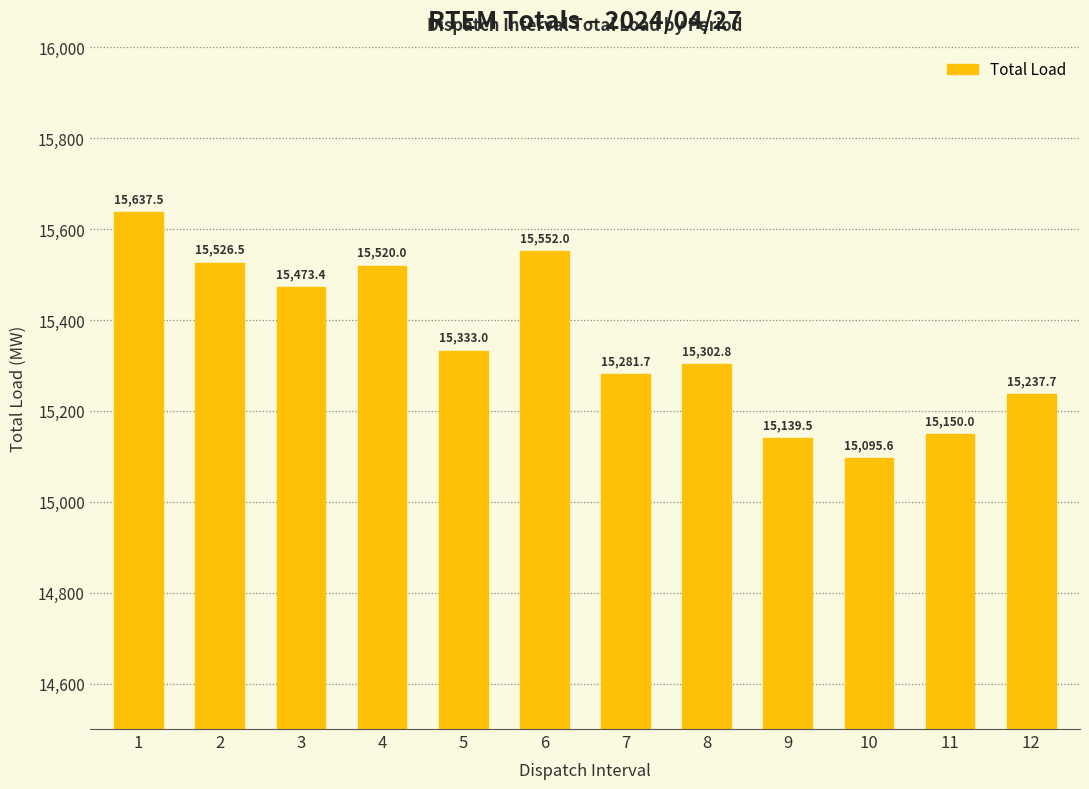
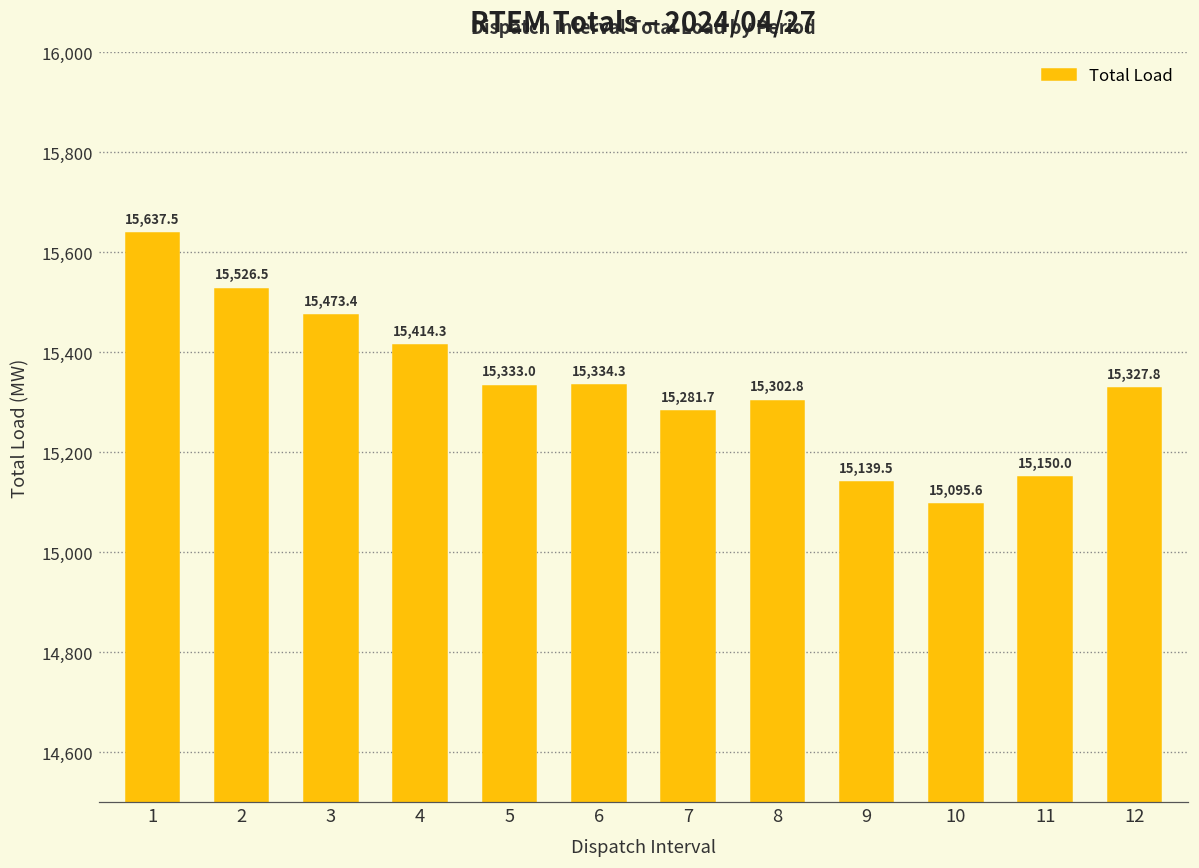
  {
    "1": "15,637.5",
    "2": "15,526.5",
    "3": "15,473.4",
-   "4": "15,520.0",
+   "4": "15,414.3",
    "5": "15,333.0",
-   "6": "15,552.0",
+   "6": "15,334.3",
    "7": "15,281.7",
    "8": "15,302.8",
    "9": "15,139.5",
    "10": "15,095.6",
    "11": "15,150.0",
-   "12": "15,237.7"
+   "12": "15,327.8"
  }
